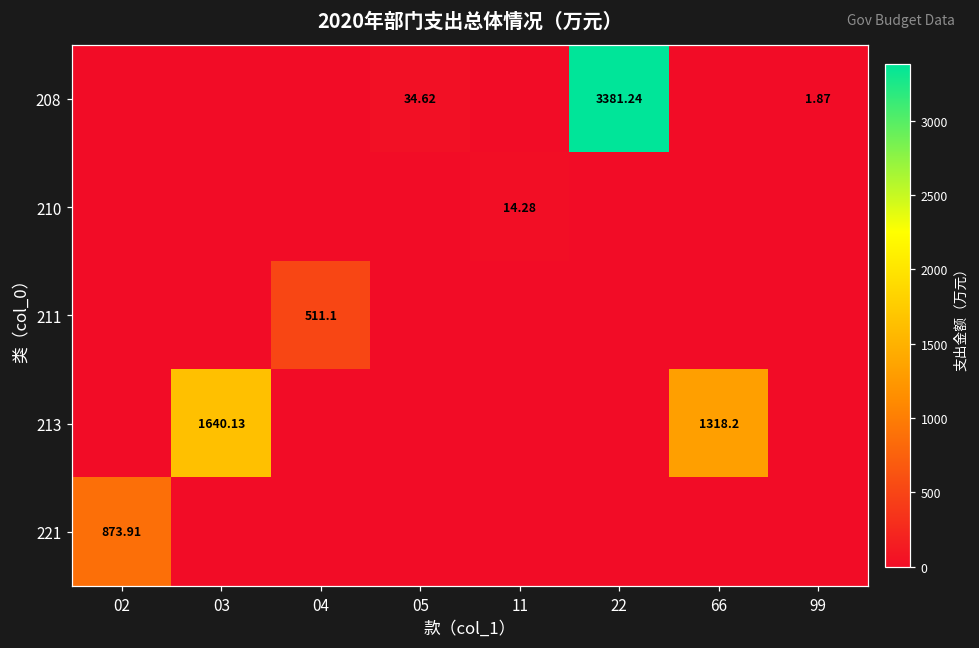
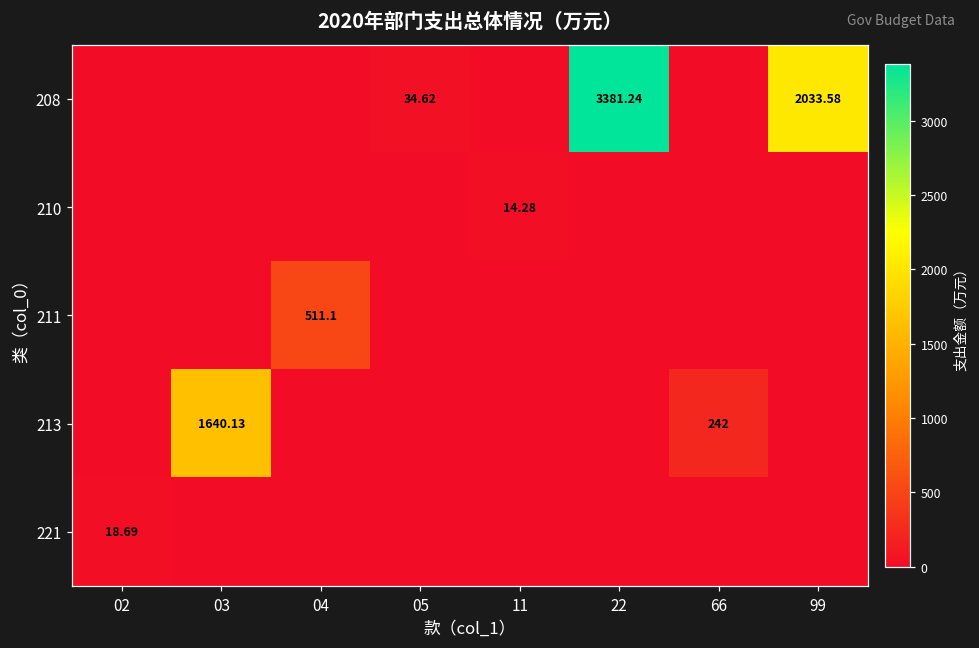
  {
    "208": {
      "05": 34.62,
      "22": 3381.24,
-     "99": 1.87
+     "99": 2033.58
    },
    "210": {
      "11": 14.28
    },
    "211": {
      "04": 511.1
    },
    "213": {
      "03": 1640.13,
-     "66": 1318.2
+     "66": 242
    },
    "221": {
-     "02": 873.91
+     "02": 18.69
    }
  }
